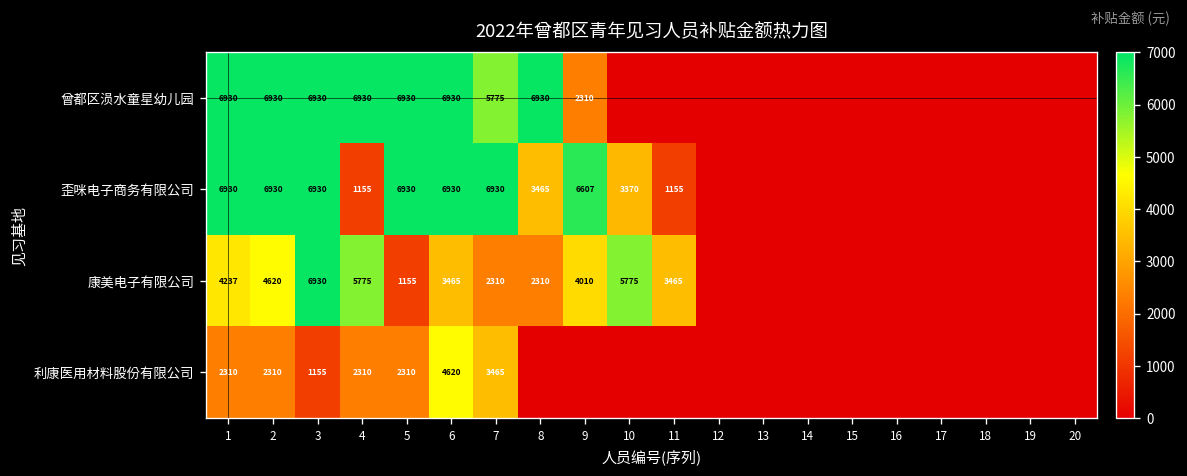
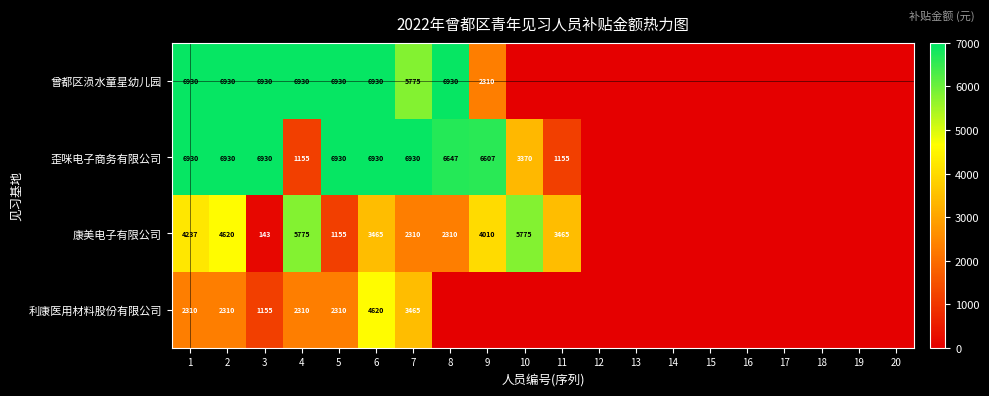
  {
    "曾都区涢水童星幼儿园": {
      "1": 6930,
      "2": 6930,
      "3": 6930,
      "4": 6930,
      "5": 6930,
      "6": 6930,
      "7": 5775,
      "8": 6930,
      "9": 2310
    },
    "歪咪电子商务有限公司": {
      "1": 6930,
      "2": 6930,
      "3": 6930,
      "4": 1155,
      "5": 6930,
      "6": 6930,
      "7": 6930,
-     "8": 3465,
+     "8": 6647,
      "9": 6607,
      "10": 3370,
      "11": 1155
    },
    "康美电子有限公司": {
      "1": 4237,
      "2": 4620,
-     "3": 6930,
+     "3": 143,
      "4": 5775,
      "5": 1155,
      "6": 3465,
      "7": 2310,
      "8": 2310,
      "9": 4010,
      "10": 5775,
      "11": 3465
    },
    "利康医用材料股份有限公司": {
      "1": 2310,
      "2": 2310,
      "3": 1155,
      "4": 2310,
      "5": 2310,
      "6": 4620,
      "7": 3465
    }
  }
